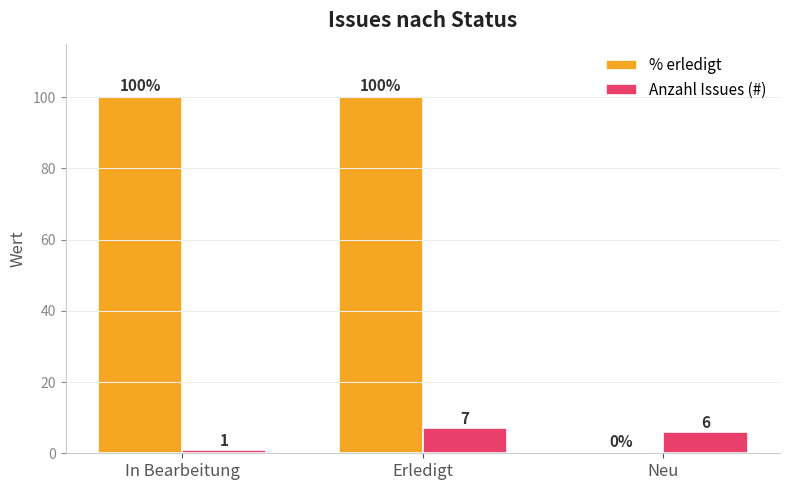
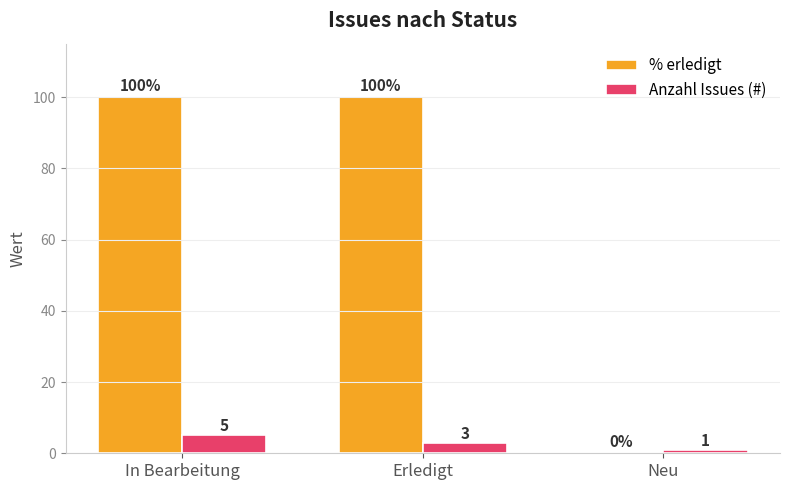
  {
    "% erledigt": {
      "In Bearbeitung": "100%",
      "Erledigt": "100%",
      "Neu": "0%"
    },
    "Anzahl Issues (#)": {
-     "In Bearbeitung": "1",
-     "Erledigt": "7",
-     "Neu": "6"
+     "In Bearbeitung": "5",
+     "Erledigt": "3",
+     "Neu": "1"
    }
  }
